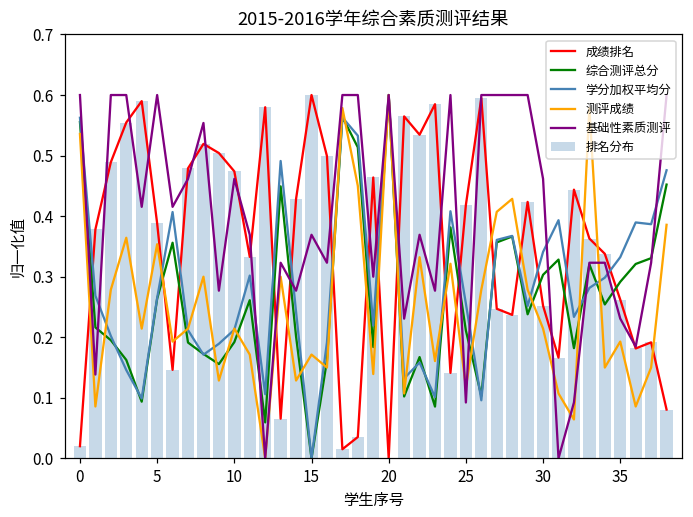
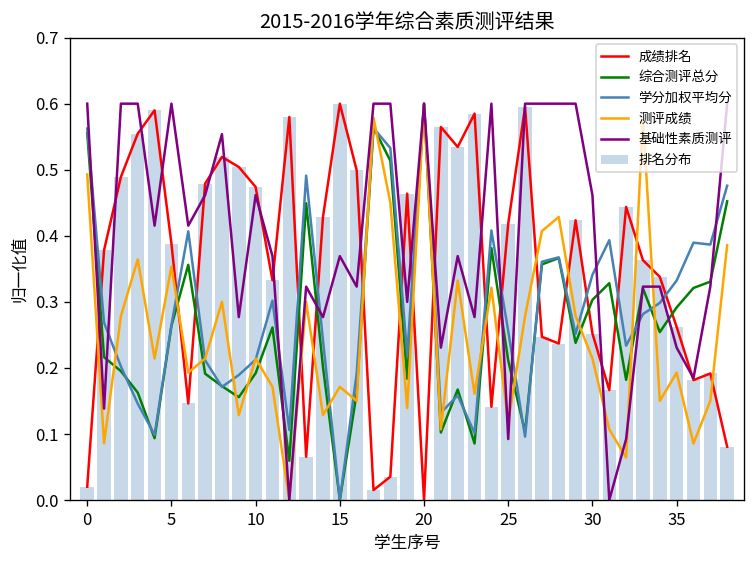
  {
    "综合测评总分": {
      "0": 0.56
    },
    "测评成绩": {
-     "0": 0.54
+     "0": 0.49
    },
    "基础性素质测评": {
      "0": 0.60
    }
  }
